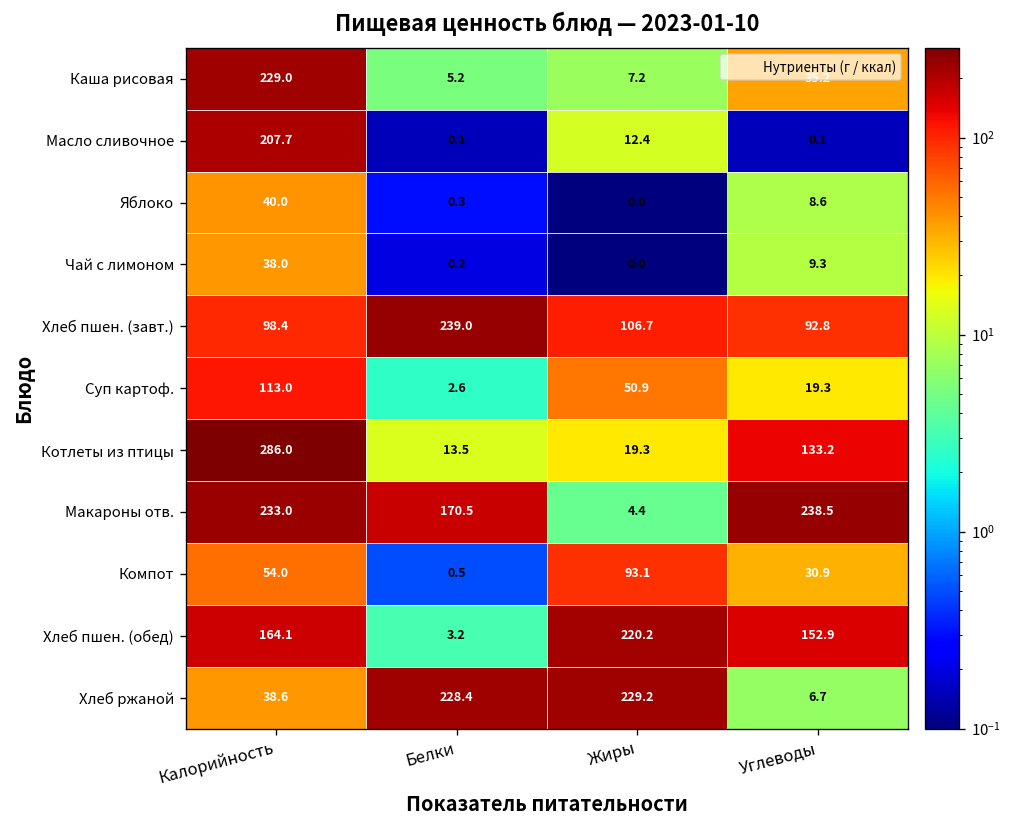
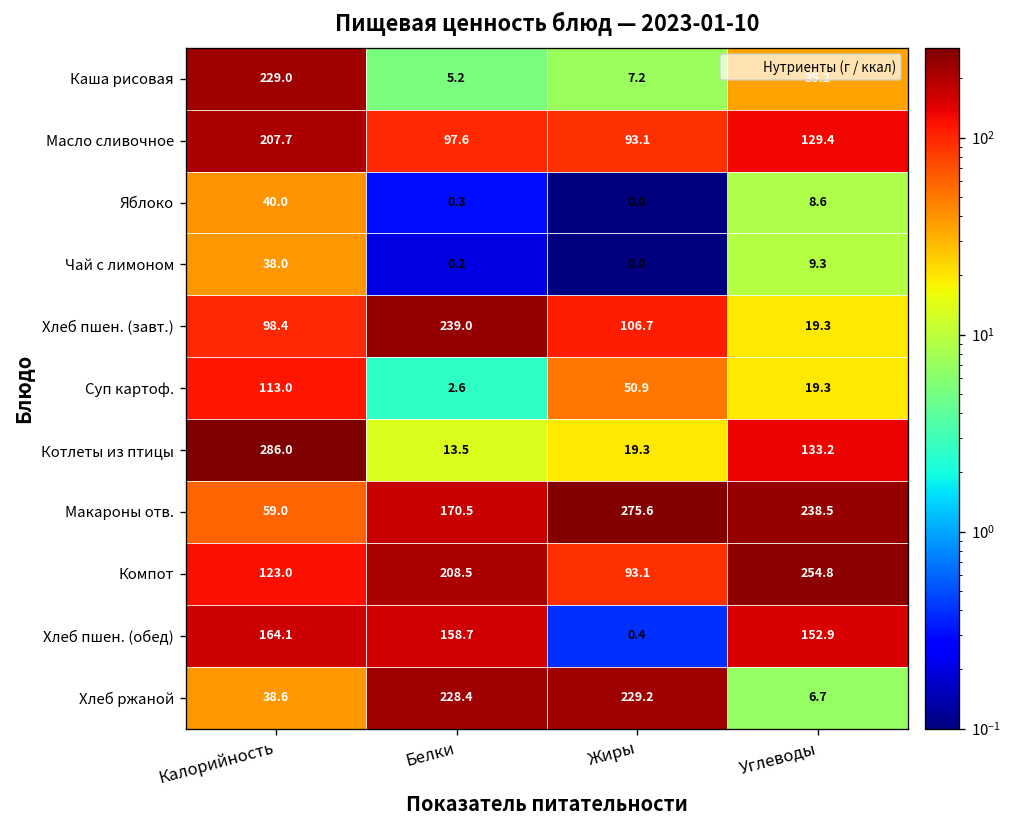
  {
    "Каша рисовая": {
      "Калорийность": 229.0,
      "Белки": 5.2,
      "Жиры": 7.2
    },
    "Масло сливочное": {
      "Калорийность": 207.7,
-     "Белки": 0.1,
-     "Жиры": 12.4,
-     "Углеводы": 0.1
+     "Белки": 97.6,
+     "Жиры": 93.1,
+     "Углеводы": 129.4
    },
    "Яблоко": {
      "Калорийность": 40.0,
      "Белки": 0.3,
      "Жиры": 0.0,
      "Углеводы": 8.6
    },
    "Чай с лимоном": {
      "Калорийность": 38.0,
      "Белки": 0.2,
      "Жиры": 0.0,
      "Углеводы": 9.3
    },
    "Хлеб пшен. (завт.)": {
      "Калорийность": 98.4,
      "Белки": 239.0,
      "Жиры": 106.7,
-     "Углеводы": 92.8
+     "Углеводы": 19.3
    },
    "Суп картоф.": {
      "Калорийность": 113.0,
      "Белки": 2.6,
      "Жиры": 50.9,
      "Углеводы": 19.3
    },
    "Котлеты из птицы": {
      "Калорийность": 286.0,
      "Белки": 13.5,
      "Жиры": 19.3,
      "Углеводы": 133.2
    },
    "Макароны отв.": {
-     "Калорийность": 233.0,
+     "Калорийность": 59.0,
      "Белки": 170.5,
-     "Жиры": 4.4,
+     "Жиры": 275.6,
      "Углеводы": 238.5
    },
    "Компот": {
-     "Калорийность": 54.0,
-     "Белки": 0.5,
+     "Калорийность": 123.0,
+     "Белки": 208.5,
      "Жиры": 93.1,
-     "Углеводы": 30.9
+     "Углеводы": 254.8
    },
    "Хлеб пшен. (обед)": {
      "Калорийность": 164.1,
-     "Белки": 3.2,
-     "Жиры": 220.2,
+     "Белки": 158.7,
+     "Жиры": 0.4,
      "Углеводы": 152.9
    },
    "Хлеб ржаной": {
      "Калорийность": 38.6,
      "Белки": 228.4,
      "Жиры": 229.2,
      "Углеводы": 6.7
    }
  }
